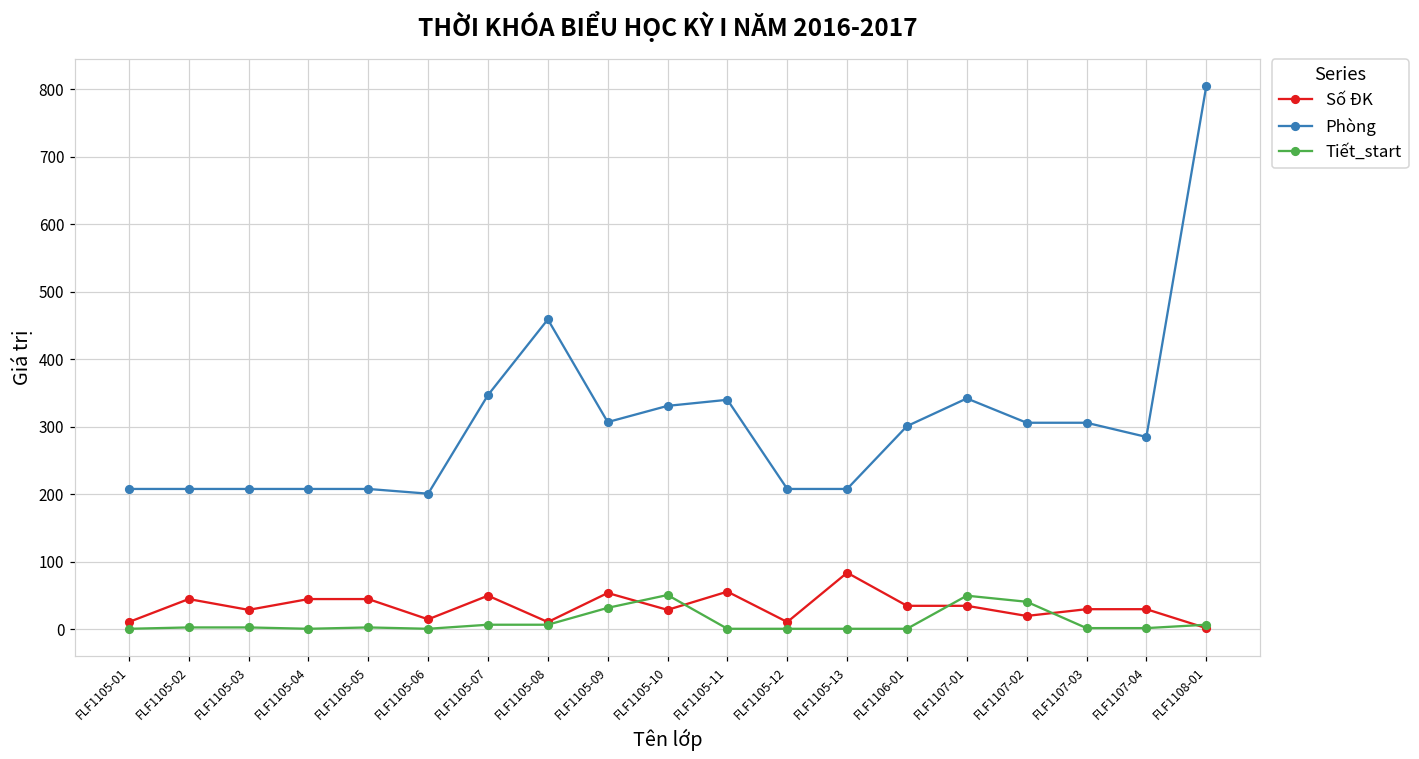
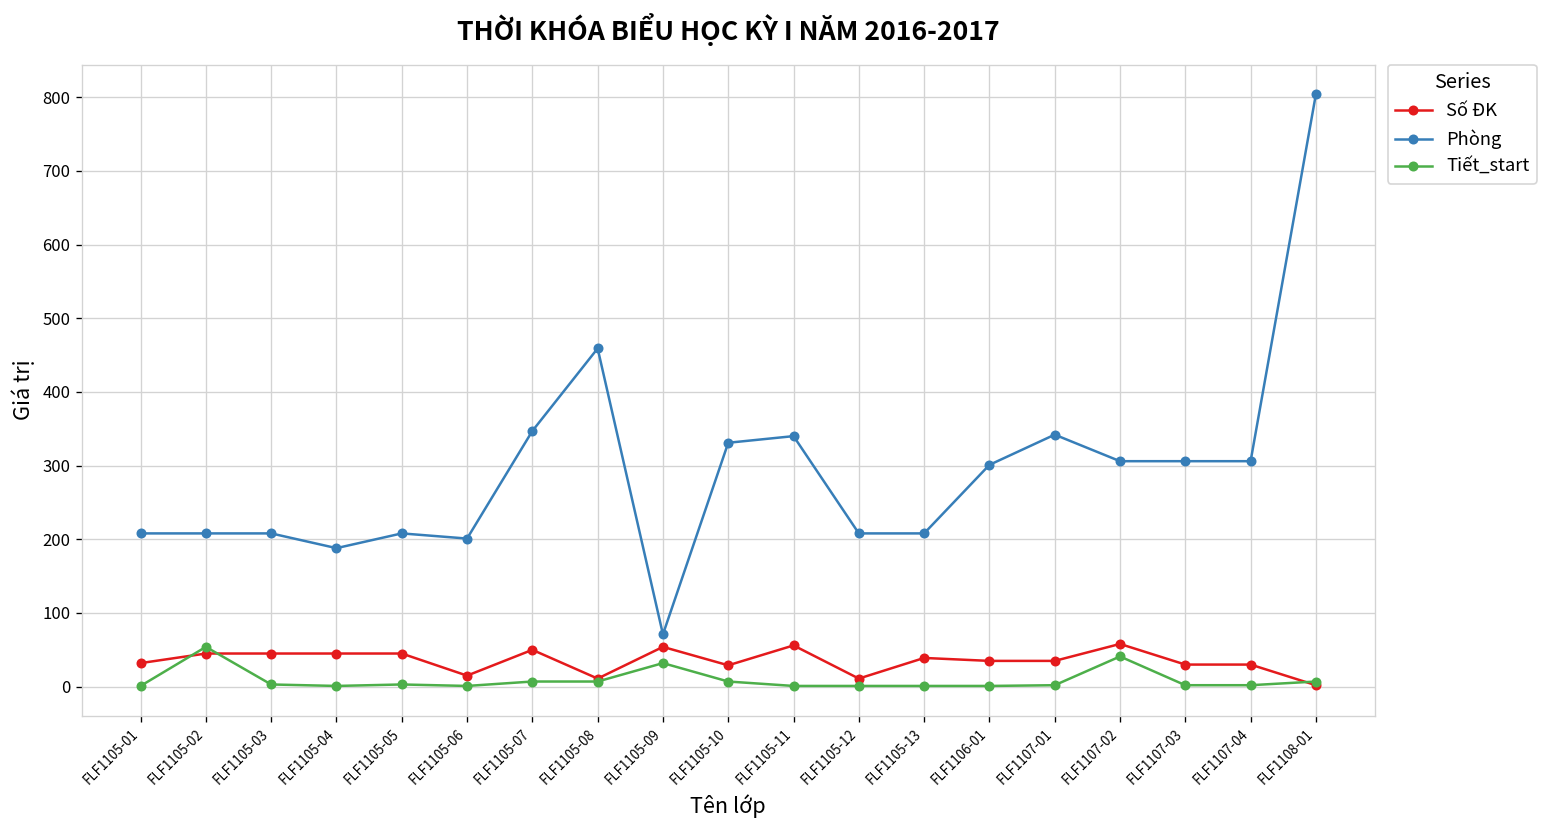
  {
    "Số ĐK": {
-     "FLF1105-01": 10,
+     "FLF1105-01": 30,
      "FLF1105-02": 50,
-     "FLF1105-03": 30,
+     "FLF1105-03": 50,
      "FLF1105-04": 50,
      "FLF1105-05": 50,
      "FLF1105-06": 20,
      "FLF1105-07": 50,
      "FLF1105-09": 50,
      "FLF1105-10": 30,
      "FLF1105-11": 60,
      "FLF1105-12": 10,
-     "FLF1105-13": 80,
+     "FLF1105-13": 40,
      "FLF1106-01": 40,
      "FLF1107-01": 40,
-     "FLF1107-02": 20,
+     "FLF1107-02": 60,
      "FLF1107-03": 30,
      "FLF1107-04": 30,
      "FLF1108-01": 0
    },
    "Phòng": {
      "FLF1105-01": 210,
      "FLF1105-02": 210,
      "FLF1105-03": 210,
-     "FLF1105-04": 210,
+     "FLF1105-04": 190,
      "FLF1105-05": 210,
      "FLF1105-06": 200,
      "FLF1105-07": 350,
      "FLF1105-08": 460,
-     "FLF1105-09": 310,
+     "FLF1105-09": 70,
      "FLF1105-10": 330,
      "FLF1105-11": 340,
      "FLF1105-12": 210,
      "FLF1105-13": 210,
      "FLF1106-01": 300,
      "FLF1107-01": 340,
      "FLF1107-02": 310,
      "FLF1107-03": 310,
-     "FLF1107-04": 290,
+     "FLF1107-04": 310,
      "FLF1108-01": 800
    },
    "Tiết_start": {
      "FLF1105-01": 0,
-     "FLF1105-02": 0,
+     "FLF1105-02": 50,
      "FLF1105-03": 0,
      "FLF1105-04": 0,
      "FLF1105-05": 0,
      "FLF1105-06": 0,
      "FLF1105-07": 10,
      "FLF1105-09": 30,
-     "FLF1105-10": 50,
+     "FLF1105-10": 10,
      "FLF1105-11": 0,
      "FLF1105-12": 0,
      "FLF1105-13": 0,
      "FLF1106-01": 0,
-     "FLF1107-01": 50,
+     "FLF1107-01": 0,
      "FLF1107-02": 40,
      "FLF1107-03": 0,
      "FLF1107-04": 0,
      "FLF1108-01": 10
    }
  }
